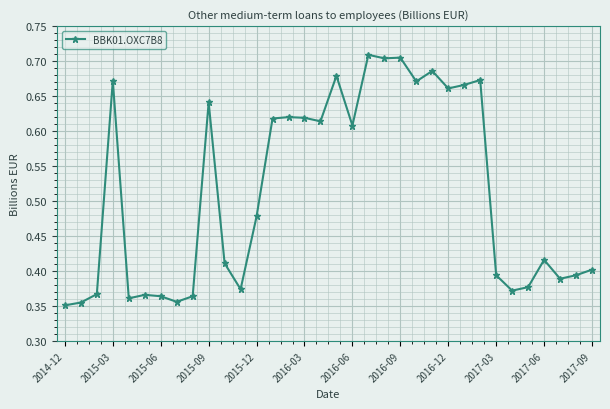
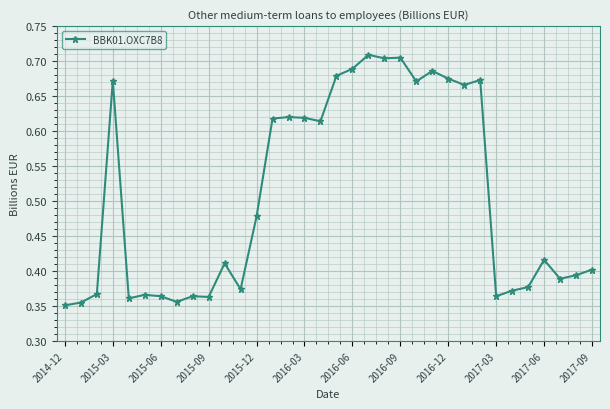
  {
    "2014-12": 0.35,
    "2015-03": 0.67,
    "2015-06": 0.36,
-   "2015-09": 0.64,
+   "2015-09": 0.36,
    "2015-12": 0.48,
    "2016-03": 0.62,
-   "2016-06": 0.61,
+   "2016-06": 0.69,
    "2016-09": 0.71,
-   "2016-12": 0.66,
-   "2017-03": 0.39,
+   "2016-12": 0.68,
+   "2017-03": 0.36,
    "2017-06": 0.42,
    "2017-09": 0.40
  }
